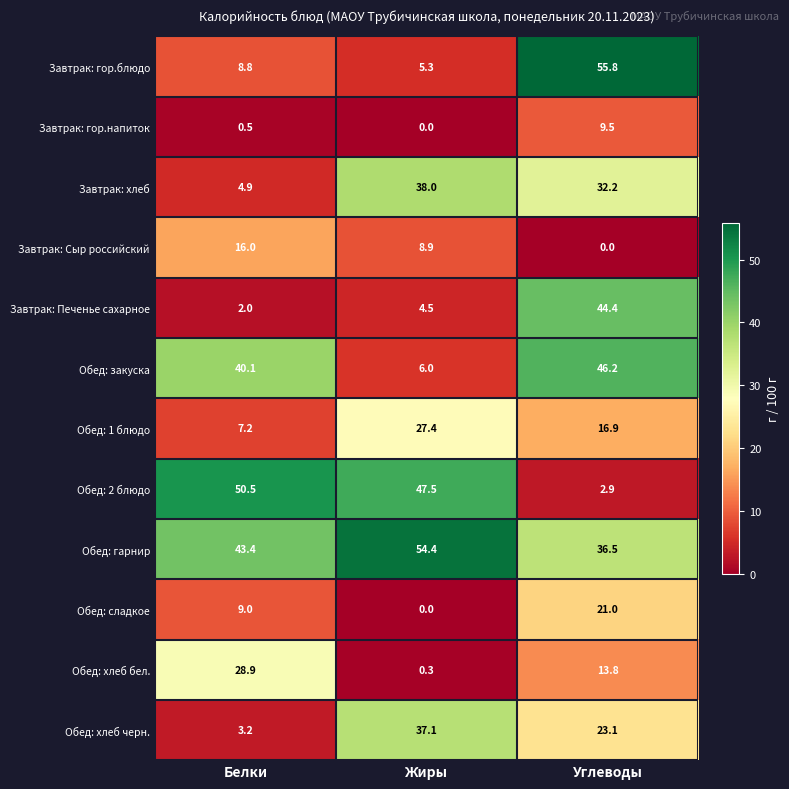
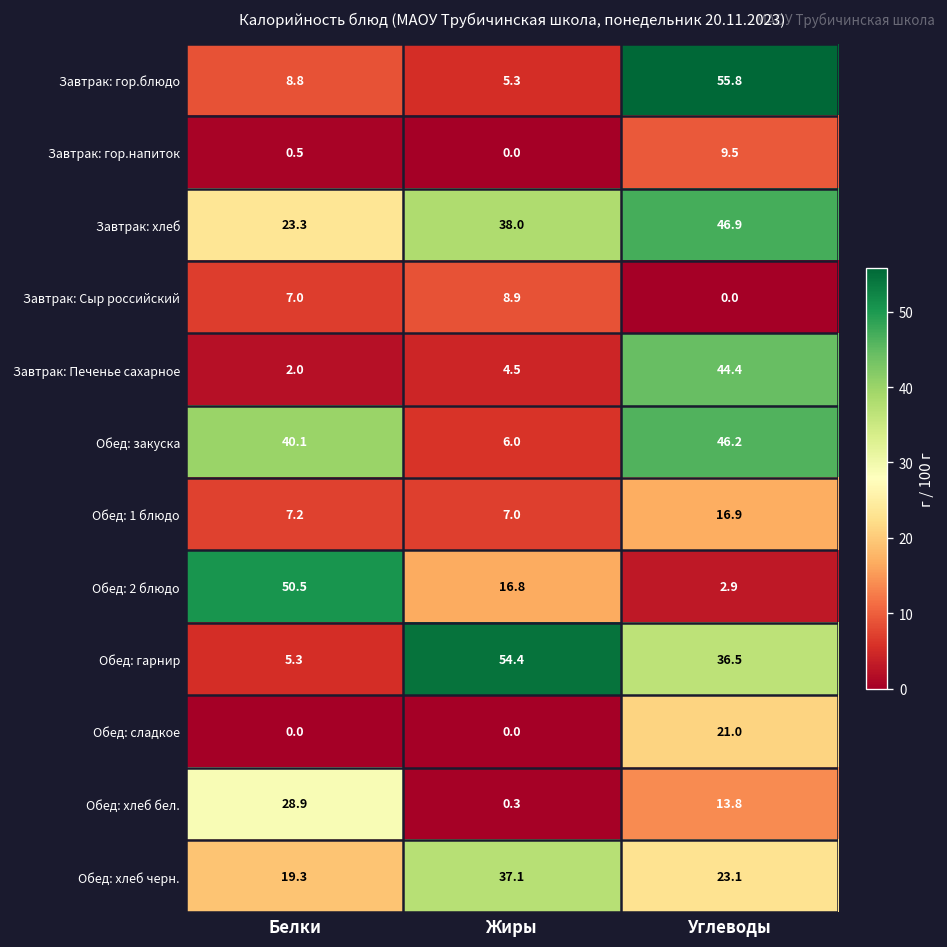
  {
    "Завтрак: гор.блюдо": {
      "Белки": 8.8,
      "Жиры": 5.3,
      "Углеводы": 55.8
    },
    "Завтрак: гор.напиток": {
      "Белки": 0.5,
      "Жиры": 0.0,
      "Углеводы": 9.5
    },
    "Завтрак: хлеб": {
-     "Белки": 4.9,
+     "Белки": 23.3,
      "Жиры": 38.0,
-     "Углеводы": 32.2
+     "Углеводы": 46.9
    },
    "Завтрак: Сыр российский": {
-     "Белки": 16.0,
+     "Белки": 7.0,
      "Жиры": 8.9,
      "Углеводы": 0.0
    },
    "Завтрак: Печенье сахарное": {
      "Белки": 2.0,
      "Жиры": 4.5,
      "Углеводы": 44.4
    },
    "Обед: закуска": {
      "Белки": 40.1,
      "Жиры": 6.0,
      "Углеводы": 46.2
    },
    "Обед: 1 блюдо": {
      "Белки": 7.2,
-     "Жиры": 27.4,
+     "Жиры": 7.0,
      "Углеводы": 16.9
    },
    "Обед: 2 блюдо": {
      "Белки": 50.5,
-     "Жиры": 47.5,
+     "Жиры": 16.8,
      "Углеводы": 2.9
    },
    "Обед: гарнир": {
-     "Белки": 43.4,
+     "Белки": 5.3,
      "Жиры": 54.4,
      "Углеводы": 36.5
    },
    "Обед: сладкое": {
-     "Белки": 9.0,
+     "Белки": 0.0,
      "Жиры": 0.0,
      "Углеводы": 21.0
    },
    "Обед: хлеб бел.": {
      "Белки": 28.9,
      "Жиры": 0.3,
      "Углеводы": 13.8
    },
    "Обед: хлеб черн.": {
-     "Белки": 3.2,
+     "Белки": 19.3,
      "Жиры": 37.1,
      "Углеводы": 23.1
    }
  }
